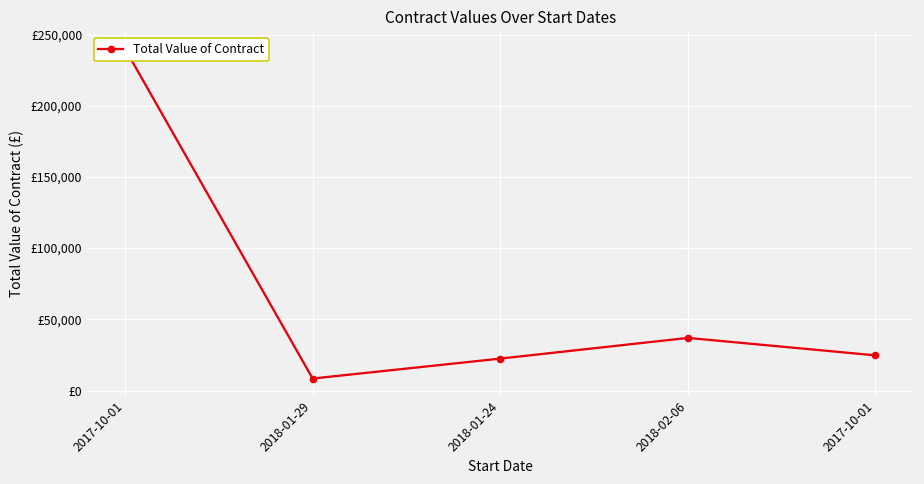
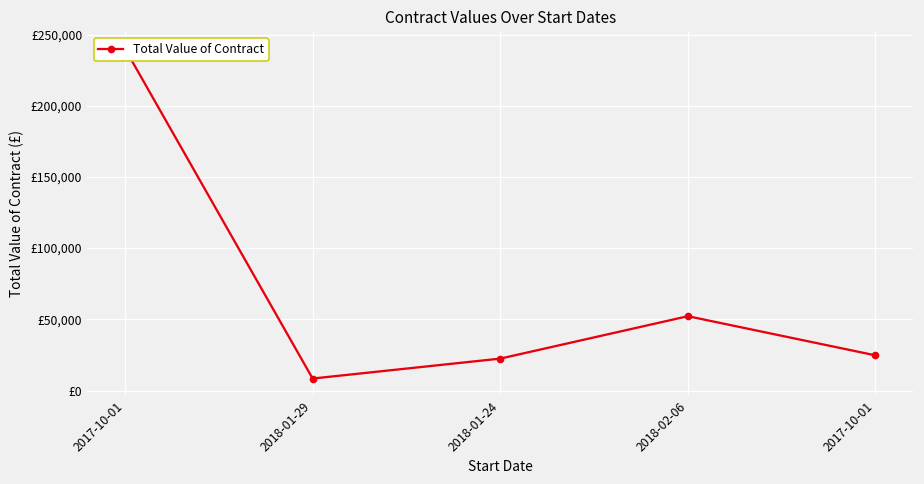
  {
    "2018-01-29": "£8,000",
    "2018-01-24": "£22,000",
-   "2018-02-06": "£37,000"
+   "2018-02-06": "£52,000"
  }
